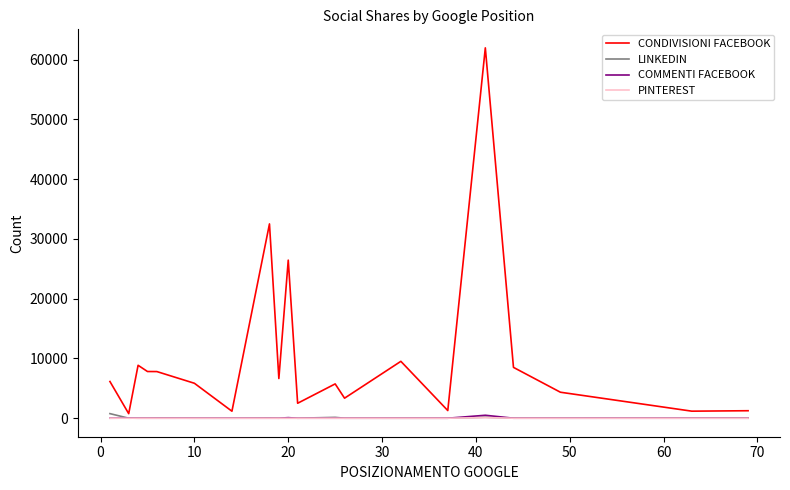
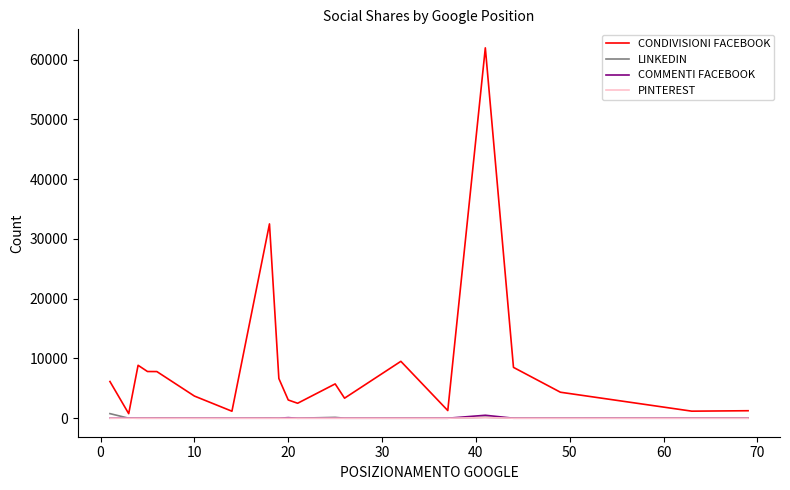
  {
    "CONDIVISIONI FACEBOOK": {
-     "10": 6000,
-     "20": 26000
+     "10": 4000,
+     "20": 3000
    }
  }
